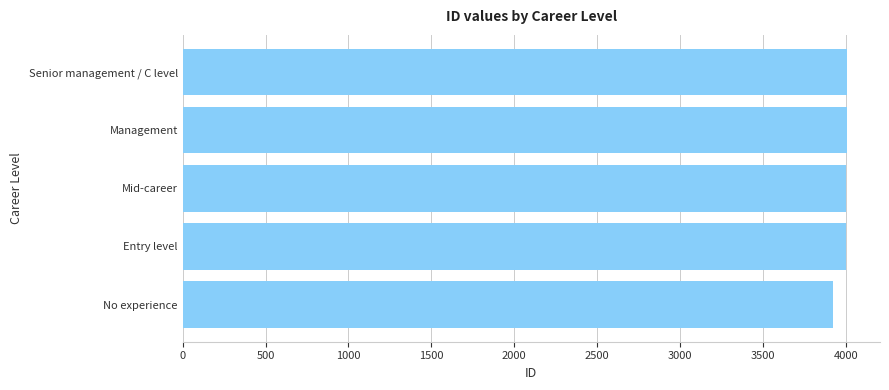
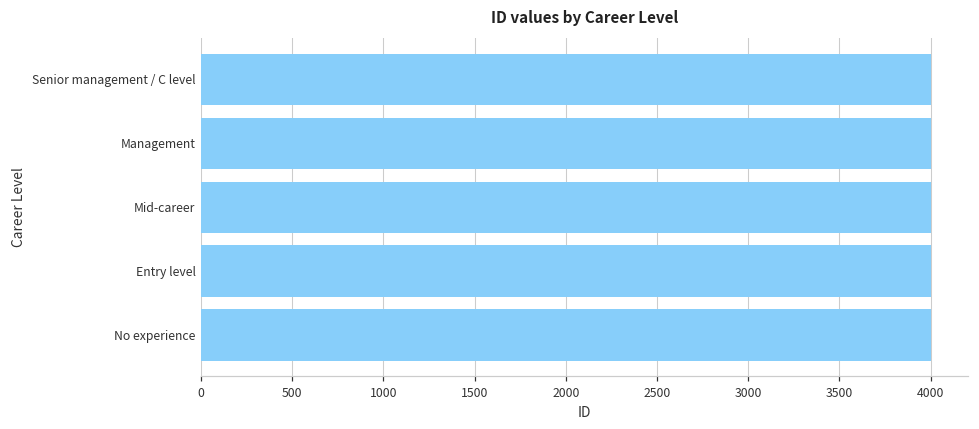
  {
    "Senior management / C level": 4010,
    "Management": 4000,
    "Mid-career": 4000,
    "Entry level": 4000,
-   "No experience": 3920
+   "No experience": 4000
  }
